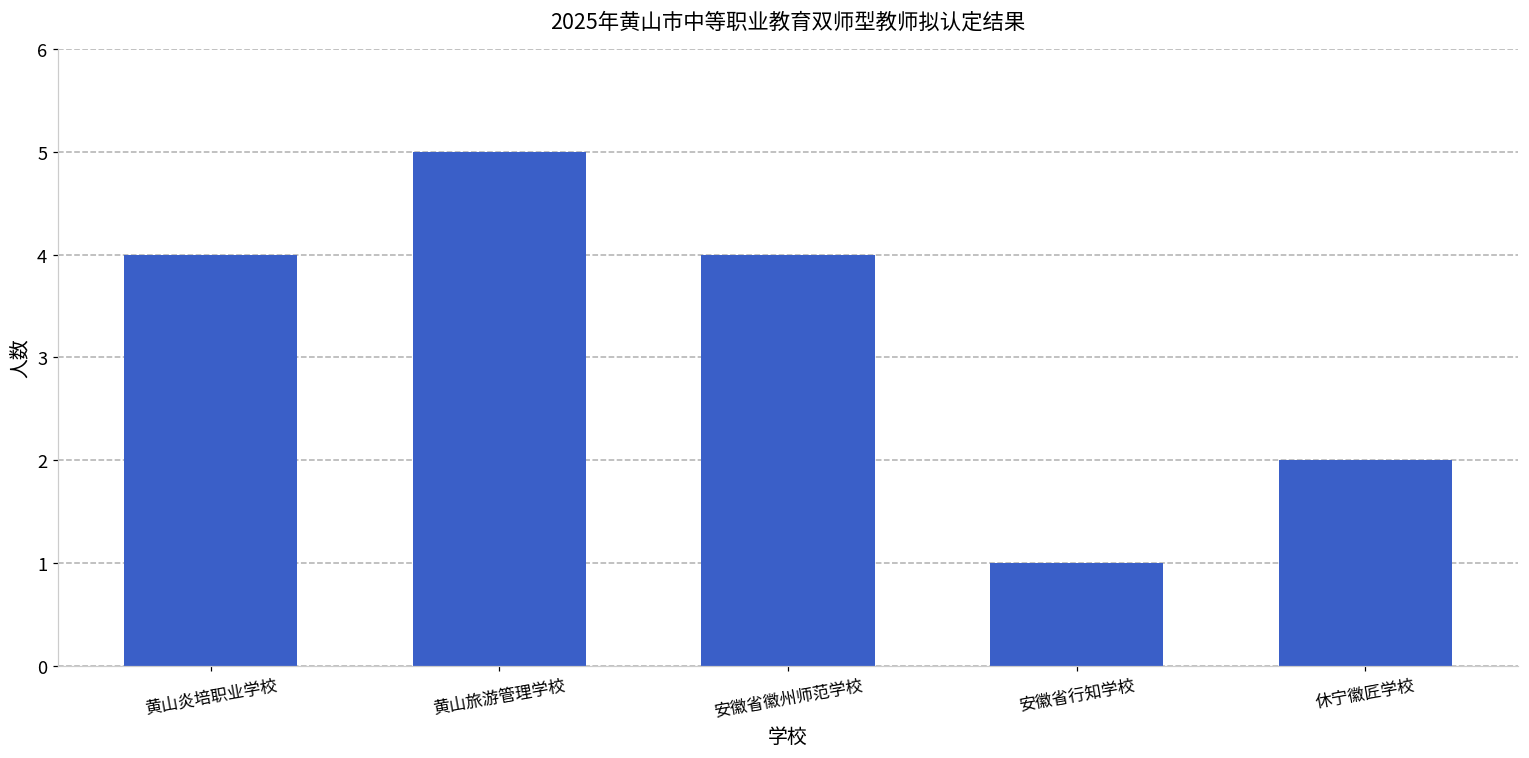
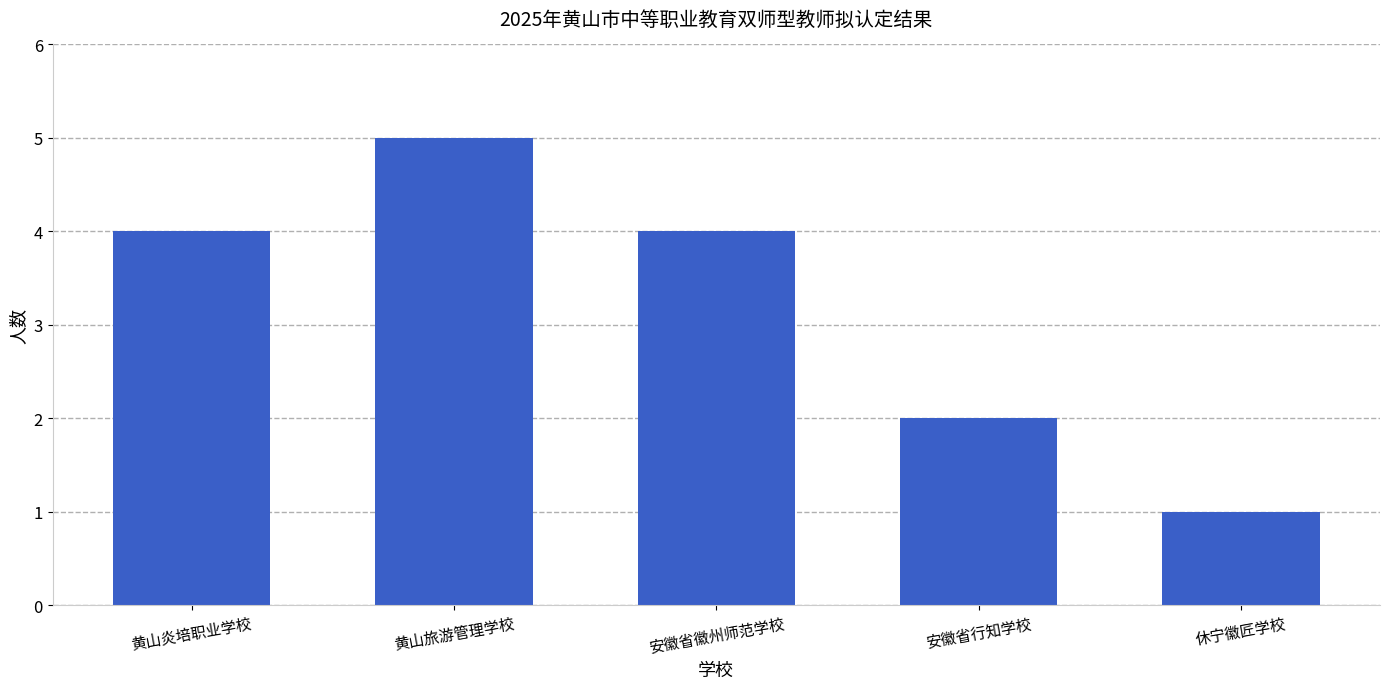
  {
    "黄山炎培职业学校": 4,
    "黄山旅游管理学校": 5,
    "安徽省徽州师范学校": 4,
-   "安徽省行知学校": 1,
-   "休宁徽匠学校": 2
+   "安徽省行知学校": 2,
+   "休宁徽匠学校": 1
  }
